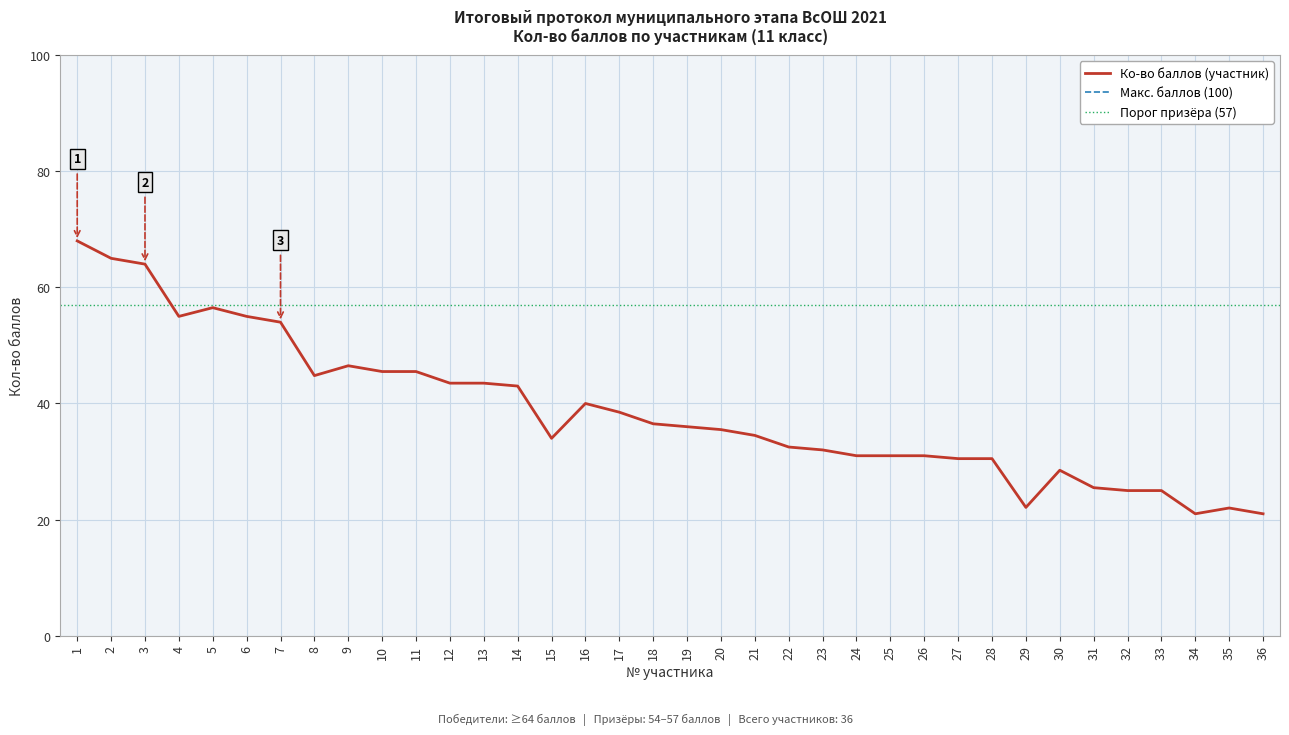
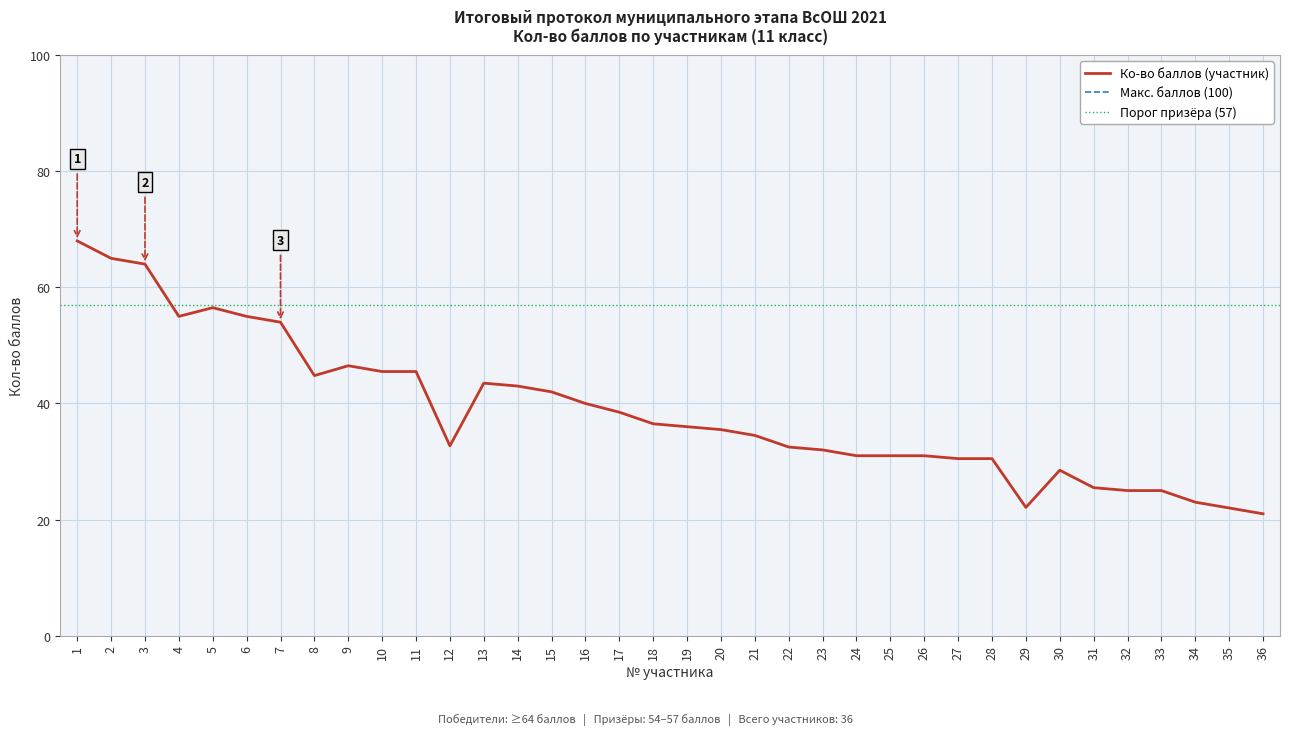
  {
    "1": 68,
    "2": 65,
    "3": 64,
    "4": 55,
    "5": 57,
    "6": 55,
    "7": 54,
    "8": 45,
    "9": 47,
    "10": 46,
    "11": 46,
-   "12": 44,
+   "12": 33,
    "13": 44,
    "14": 43,
-   "15": 34,
+   "15": 42,
    "16": 40,
    "17": 39,
    "18": 37,
    "19": 36,
    "20": 36,
    "21": 35,
    "22": 33,
    "23": 32,
    "24": 31,
    "25": 31,
    "26": 31,
    "27": 31,
    "28": 31,
    "29": 22,
    "30": 29,
    "31": 26,
    "32": 25,
    "33": 25,
-   "34": 21,
+   "34": 23,
    "35": 22,
    "36": 21
  }
